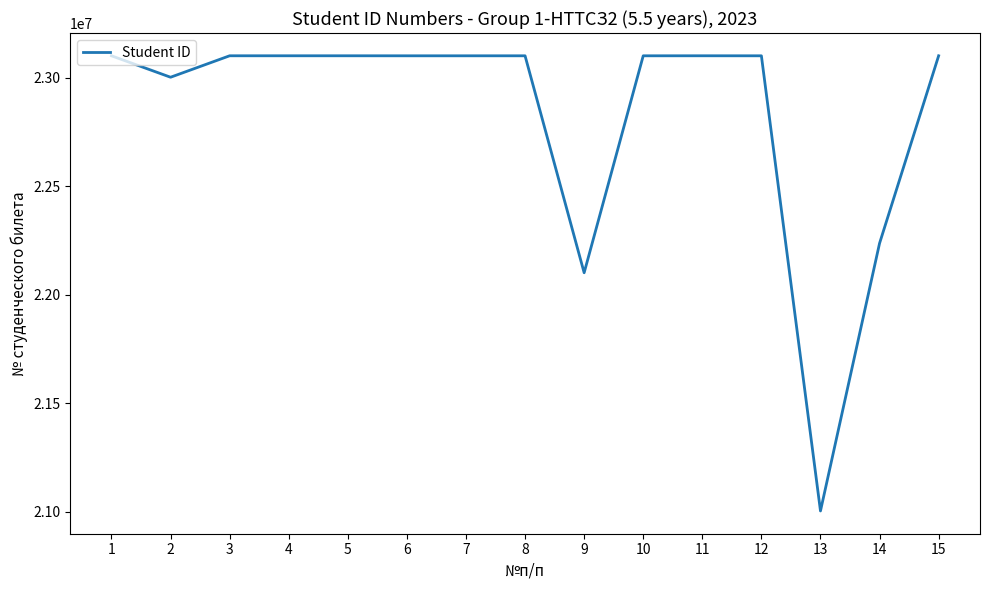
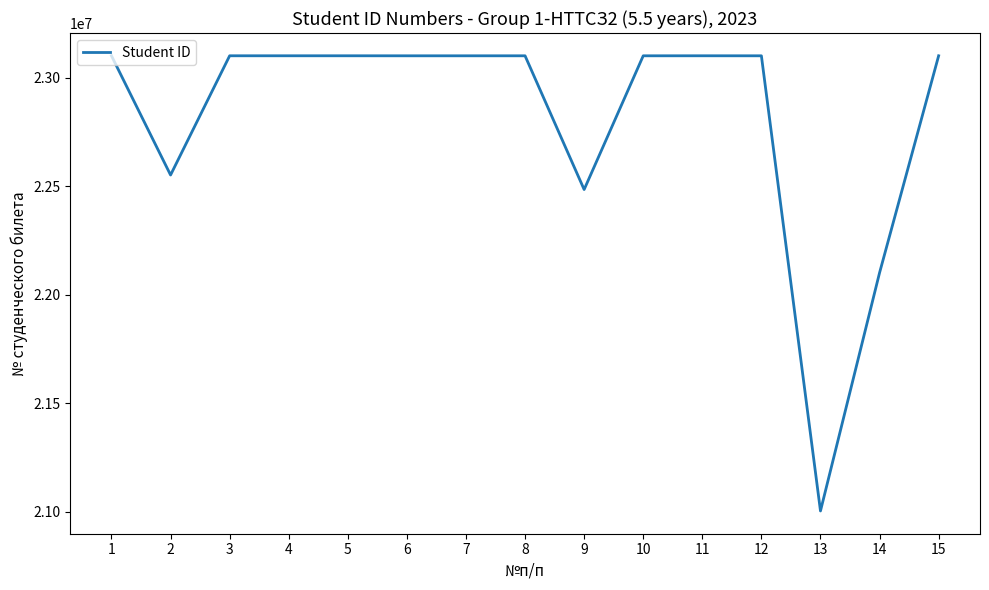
  {
-   "2": 23000000,
+   "2": 22550000,
    "3": 23100000,
    "4": 23100000,
    "5": 23100000,
    "6": 23100000,
    "7": 23100000,
    "8": 23100000,
-   "9": 22100000,
+   "9": 22480000,
    "10": 23100000,
    "11": 23100000,
    "12": 23100000,
    "13": 21000000,
-   "14": 22240000,
+   "14": 22100000,
    "15": 23100000
  }
